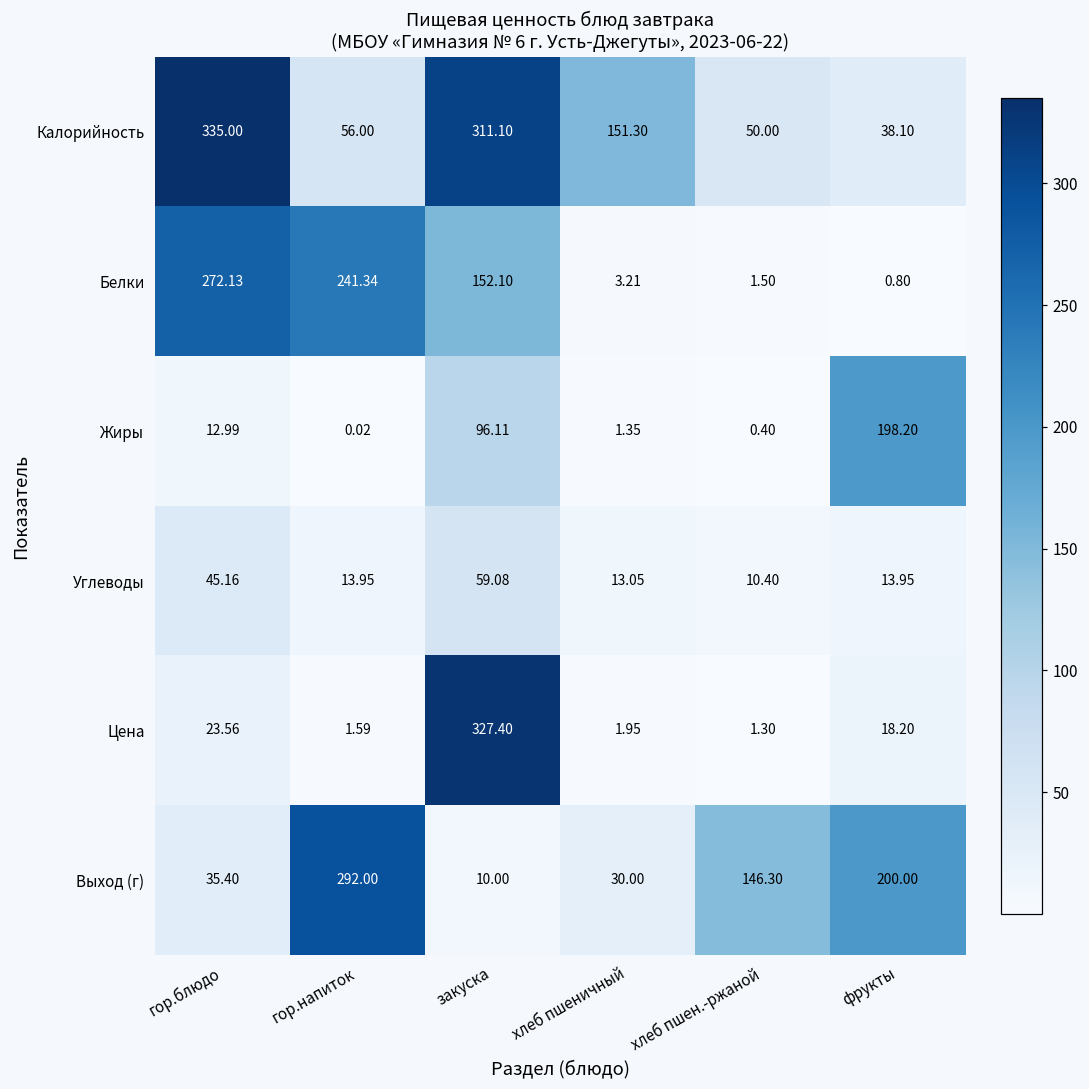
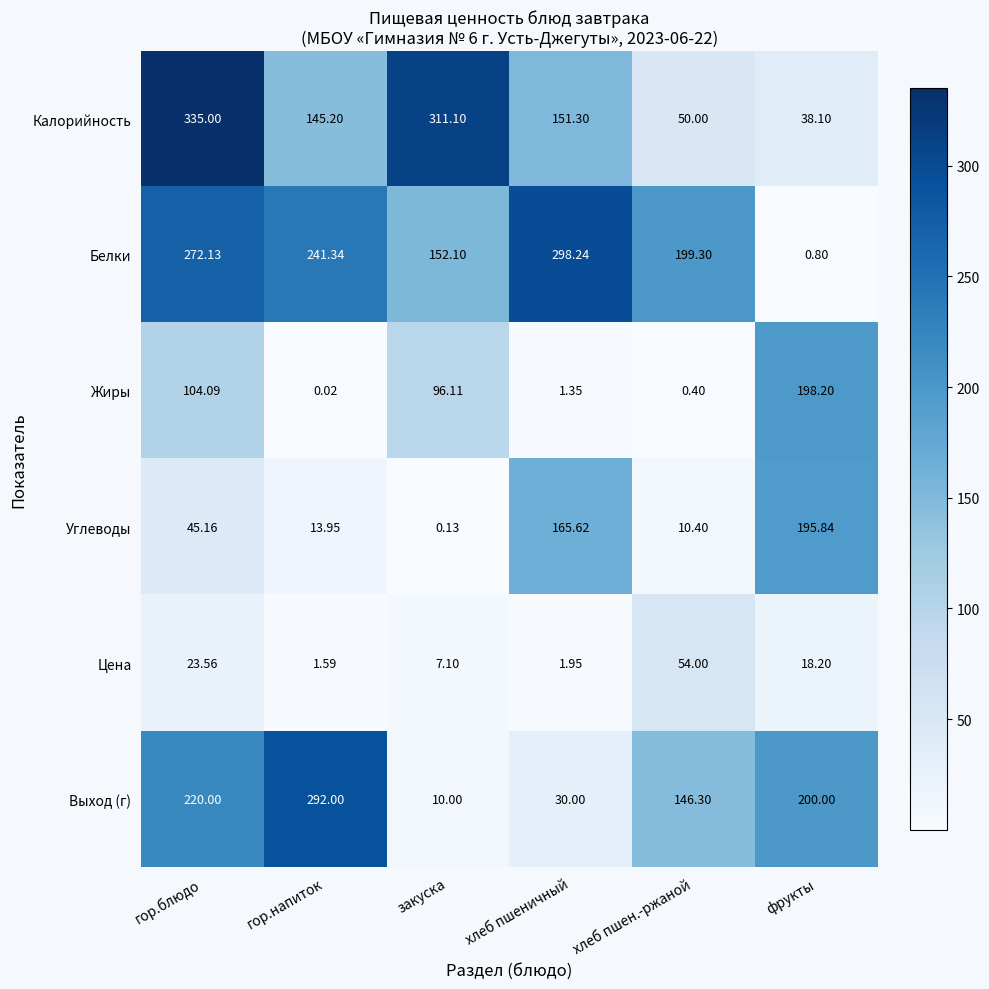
  {
    "Калорийность": {
      "гор.блюдо": 335.00,
-     "гор.напиток": 56.00,
+     "гор.напиток": 145.20,
      "закуска": 311.10,
      "хлеб пшеничный": 151.30,
      "хлеб пшен.-ржаной": 50.00,
      "фрукты": 38.10
    },
    "Белки": {
      "гор.блюдо": 272.13,
      "гор.напиток": 241.34,
      "закуска": 152.10,
-     "хлеб пшеничный": 3.21,
-     "хлеб пшен.-ржаной": 1.50,
+     "хлеб пшеничный": 298.24,
+     "хлеб пшен.-ржаной": 199.30,
      "фрукты": 0.80
    },
    "Жиры": {
-     "гор.блюдо": 12.99,
+     "гор.блюдо": 104.09,
      "гор.напиток": 0.02,
      "закуска": 96.11,
      "хлеб пшеничный": 1.35,
      "хлеб пшен.-ржаной": 0.40,
      "фрукты": 198.20
    },
    "Углеводы": {
      "гор.блюдо": 45.16,
      "гор.напиток": 13.95,
-     "закуска": 59.08,
-     "хлеб пшеничный": 13.05,
+     "закуска": 0.13,
+     "хлеб пшеничный": 165.62,
      "хлеб пшен.-ржаной": 10.40,
-     "фрукты": 13.95
+     "фрукты": 195.84
    },
    "Цена": {
      "гор.блюдо": 23.56,
      "гор.напиток": 1.59,
-     "закуска": 327.40,
+     "закуска": 7.10,
      "хлеб пшеничный": 1.95,
-     "хлеб пшен.-ржаной": 1.30,
+     "хлеб пшен.-ржаной": 54.00,
      "фрукты": 18.20
    },
    "Выход (г)": {
-     "гор.блюдо": 35.40,
+     "гор.блюдо": 220.00,
      "гор.напиток": 292.00,
      "закуска": 10.00,
      "хлеб пшеничный": 30.00,
      "хлеб пшен.-ржаной": 146.30,
      "фрукты": 200.00
    }
  }
